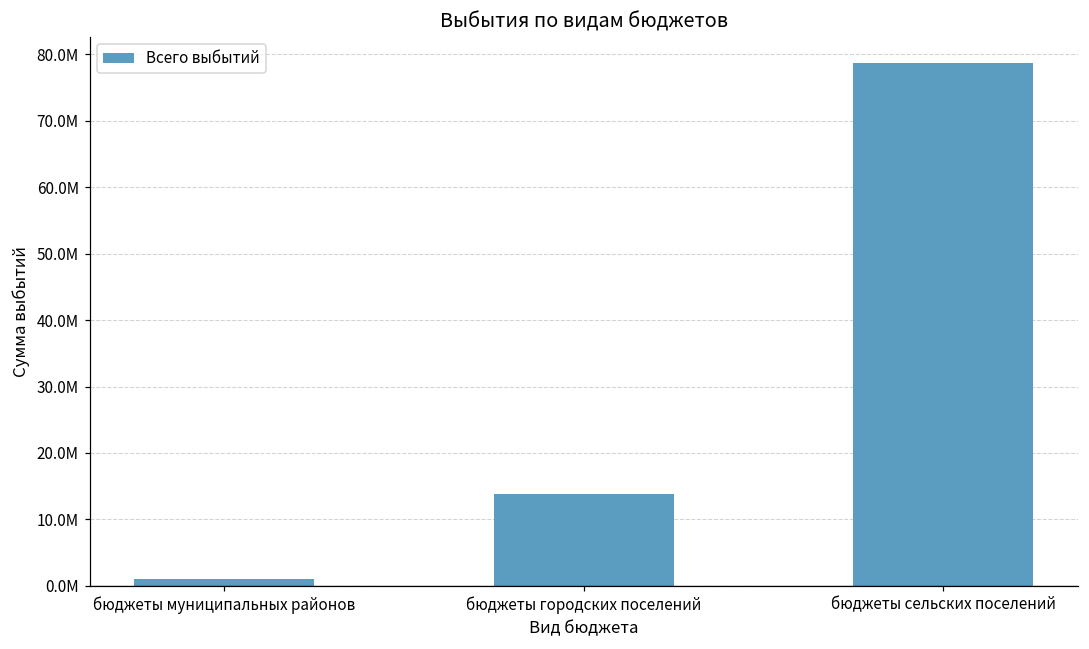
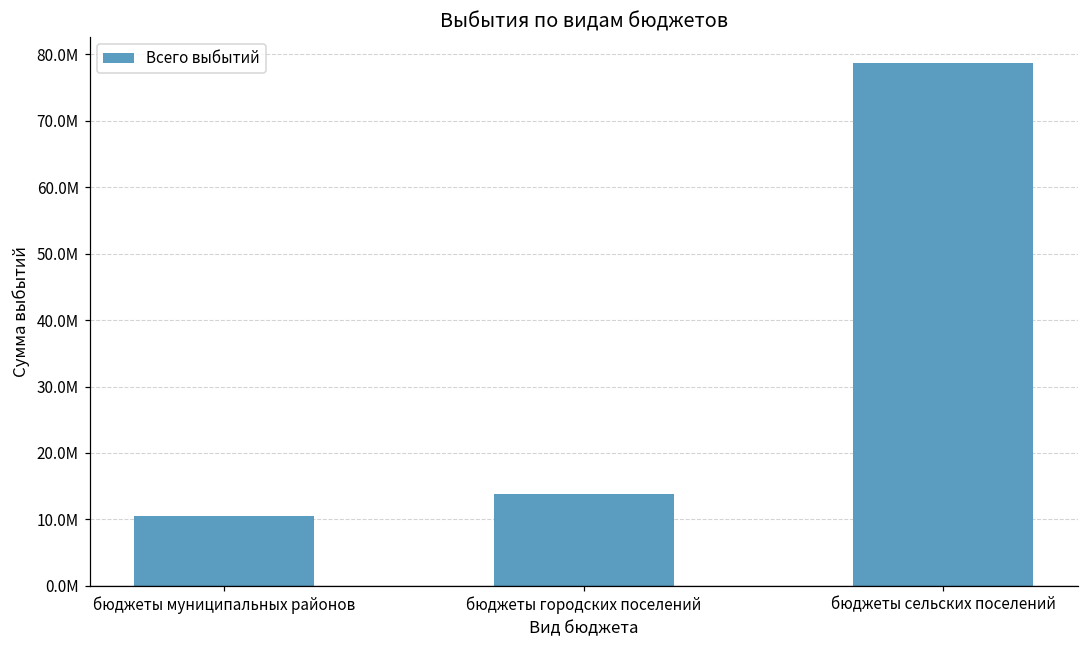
  {
-   "бюджеты муниципальных районов": 1000000,
+   "бюджеты муниципальных районов": 10000000,
    "бюджеты городских поселений": 14000000,
    "бюджеты сельских поселений": 79000000
  }
